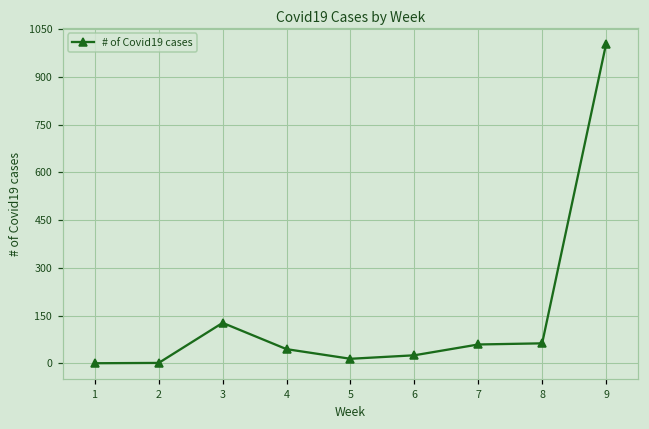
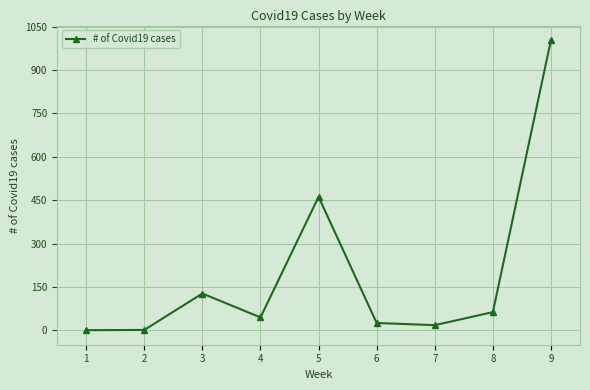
  {
    "1": 0,
    "2": 0,
    "3": 130,
    "4": 40,
-   "5": 10,
+   "5": 460,
    "6": 30,
-   "7": 60,
+   "7": 20,
    "8": 60,
    "9": 1000
  }
